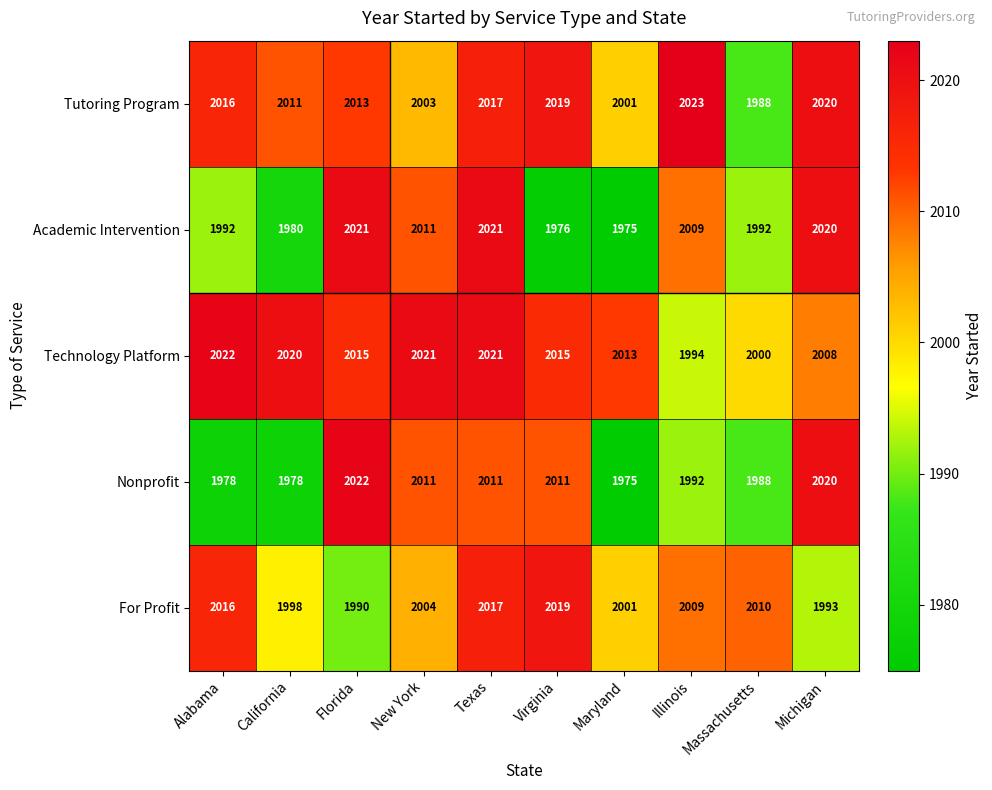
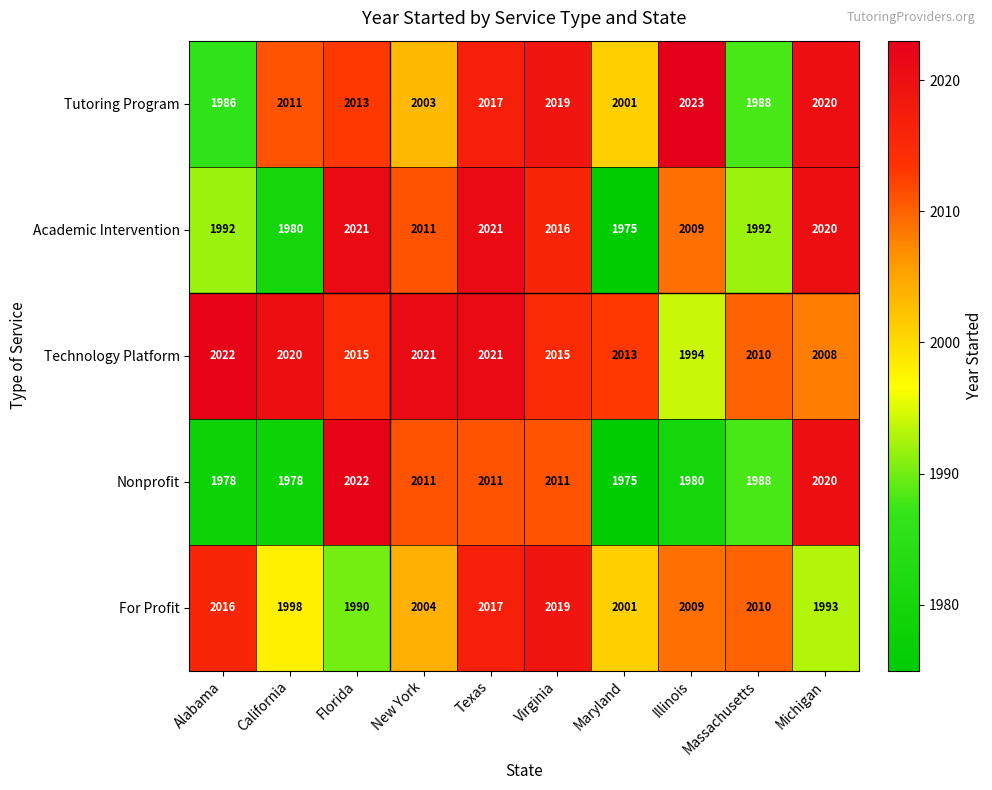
  {
    "Tutoring Program": {
-     "Alabama": 2016,
+     "Alabama": 1986,
      "California": 2011,
      "Florida": 2013,
      "New York": 2003,
      "Texas": 2017,
      "Virginia": 2019,
      "Maryland": 2001,
      "Illinois": 2023,
      "Massachusetts": 1988,
      "Michigan": 2020
    },
    "Academic Intervention": {
      "Alabama": 1992,
      "California": 1980,
      "Florida": 2021,
      "New York": 2011,
      "Texas": 2021,
-     "Virginia": 1976,
+     "Virginia": 2016,
      "Maryland": 1975,
      "Illinois": 2009,
      "Massachusetts": 1992,
      "Michigan": 2020
    },
    "Technology Platform": {
      "Alabama": 2022,
      "California": 2020,
      "Florida": 2015,
      "New York": 2021,
      "Texas": 2021,
      "Virginia": 2015,
      "Maryland": 2013,
      "Illinois": 1994,
-     "Massachusetts": 2000,
+     "Massachusetts": 2010,
      "Michigan": 2008
    },
    "Nonprofit": {
      "Alabama": 1978,
      "California": 1978,
      "Florida": 2022,
      "New York": 2011,
      "Texas": 2011,
      "Virginia": 2011,
      "Maryland": 1975,
-     "Illinois": 1992,
+     "Illinois": 1980,
      "Massachusetts": 1988,
      "Michigan": 2020
    },
    "For Profit": {
      "Alabama": 2016,
      "California": 1998,
      "Florida": 1990,
      "New York": 2004,
      "Texas": 2017,
      "Virginia": 2019,
      "Maryland": 2001,
      "Illinois": 2009,
      "Massachusetts": 2010,
      "Michigan": 1993
    }
  }
